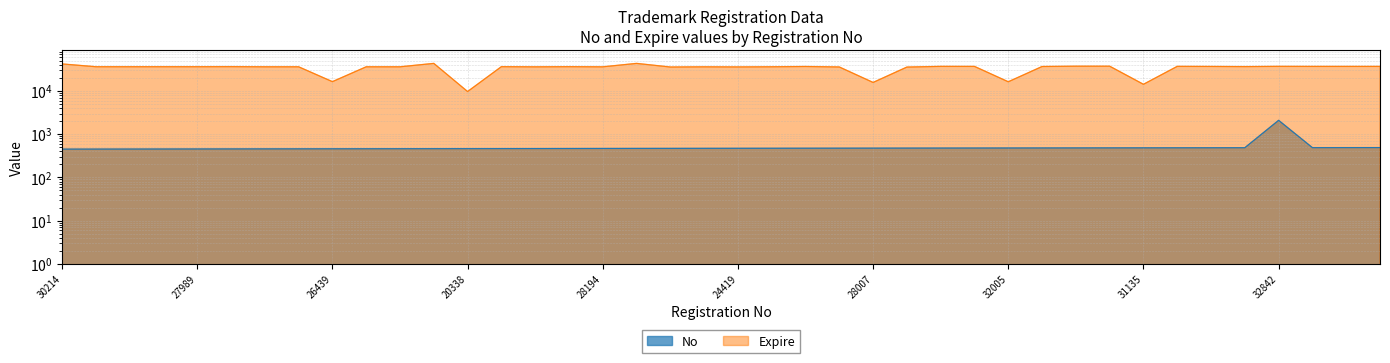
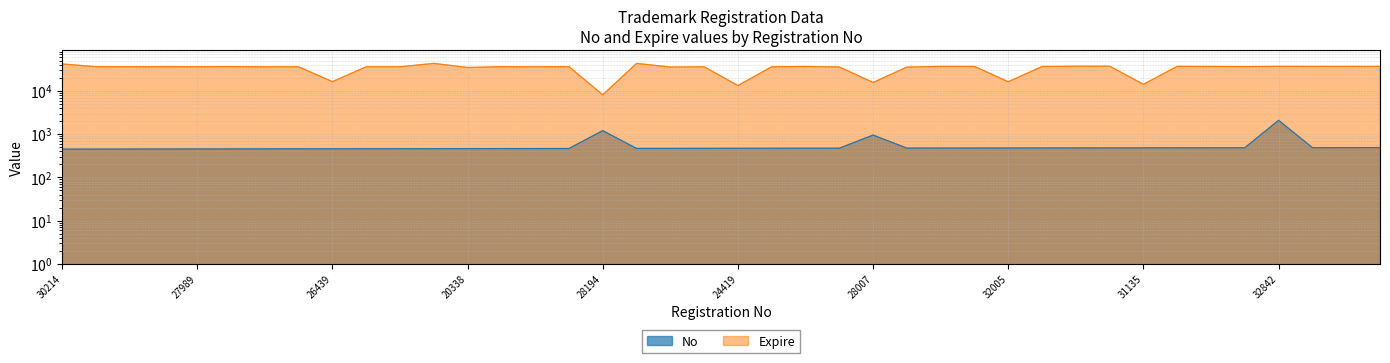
  {
    "No": {
      "30214": 500,
      "27989": 500,
      "26439": 500,
      "20338": 500,
-     "28194": 500,
+     "28194": 1200,
      "24419": 500,
-     "28007": 500,
+     "28007": 1000,
      "32005": 500,
      "31135": 500,
      "32842": 2000
    },
    "Expire": {
      "30214": 40000,
      "27989": 40000,
      "26439": 16000,
-     "20338": 10000,
-     "28194": 40000,
-     "24419": 40000,
+     "20338": 30000,
+     "28194": 8000,
+     "24419": 13000,
      "28007": 16000,
      "32005": 16000,
      "31135": 14000,
      "32842": 40000
    }
  }
